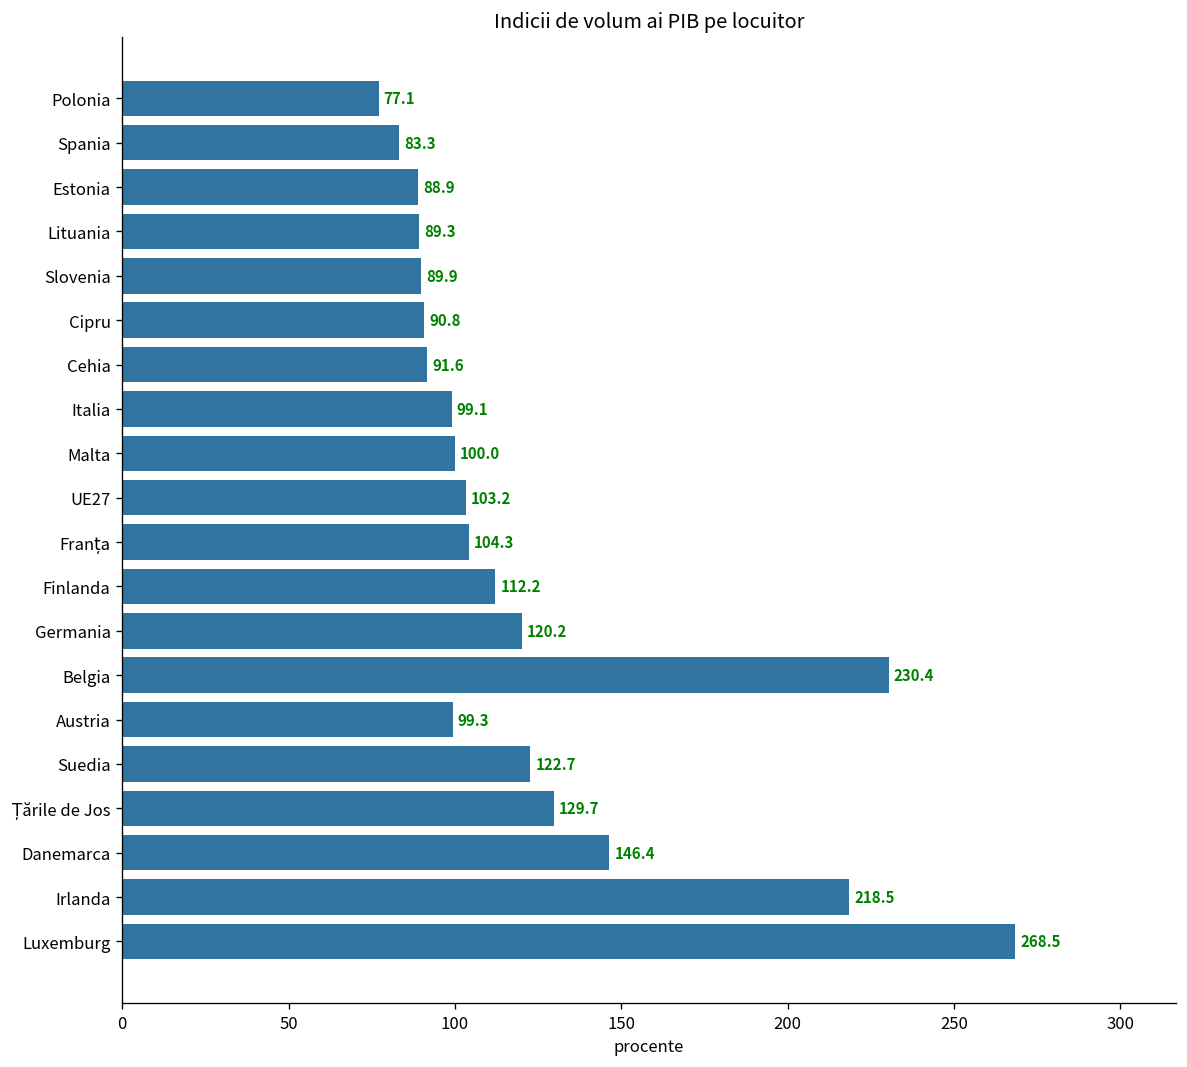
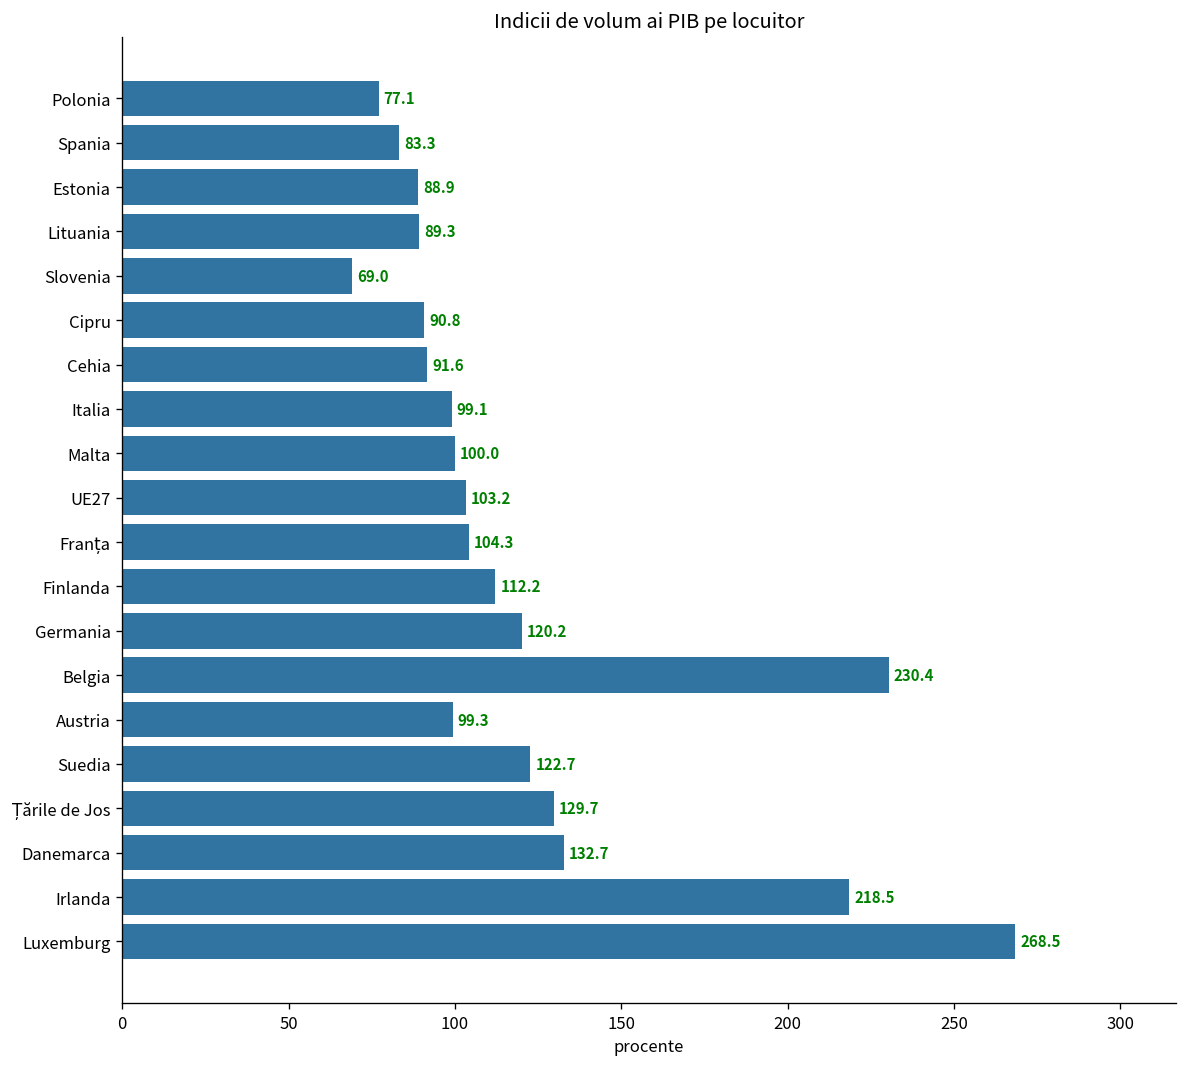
  {
    "Polonia": 77.1,
    "Spania": 83.3,
    "Estonia": 88.9,
    "Lituania": 89.3,
-   "Slovenia": 89.9,
+   "Slovenia": 69.0,
    "Cipru": 90.8,
    "Cehia": 91.6,
    "Italia": 99.1,
    "Malta": 100.0,
    "UE27": 103.2,
    "Franța": 104.3,
    "Finlanda": 112.2,
    "Germania": 120.2,
    "Belgia": 230.4,
    "Austria": 99.3,
    "Suedia": 122.7,
    "Țările de Jos": 129.7,
-   "Danemarca": 146.4,
+   "Danemarca": 132.7,
    "Irlanda": 218.5,
    "Luxemburg": 268.5
  }
